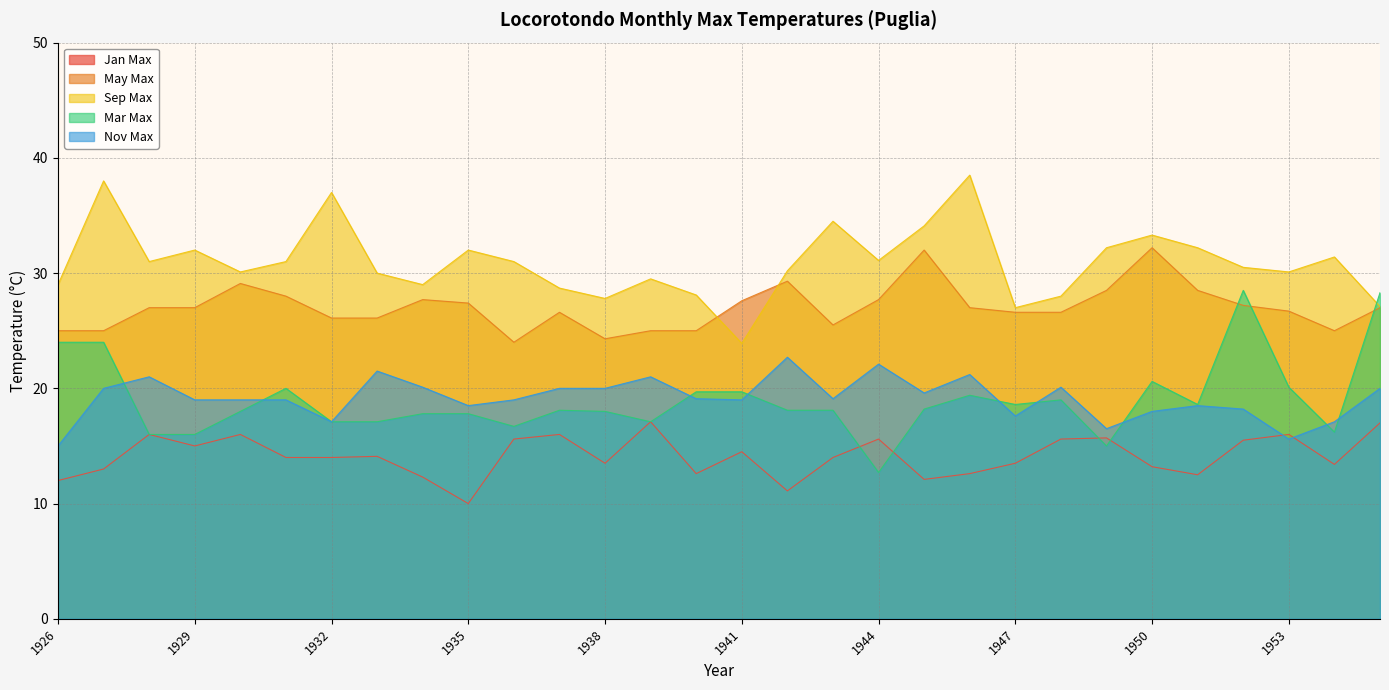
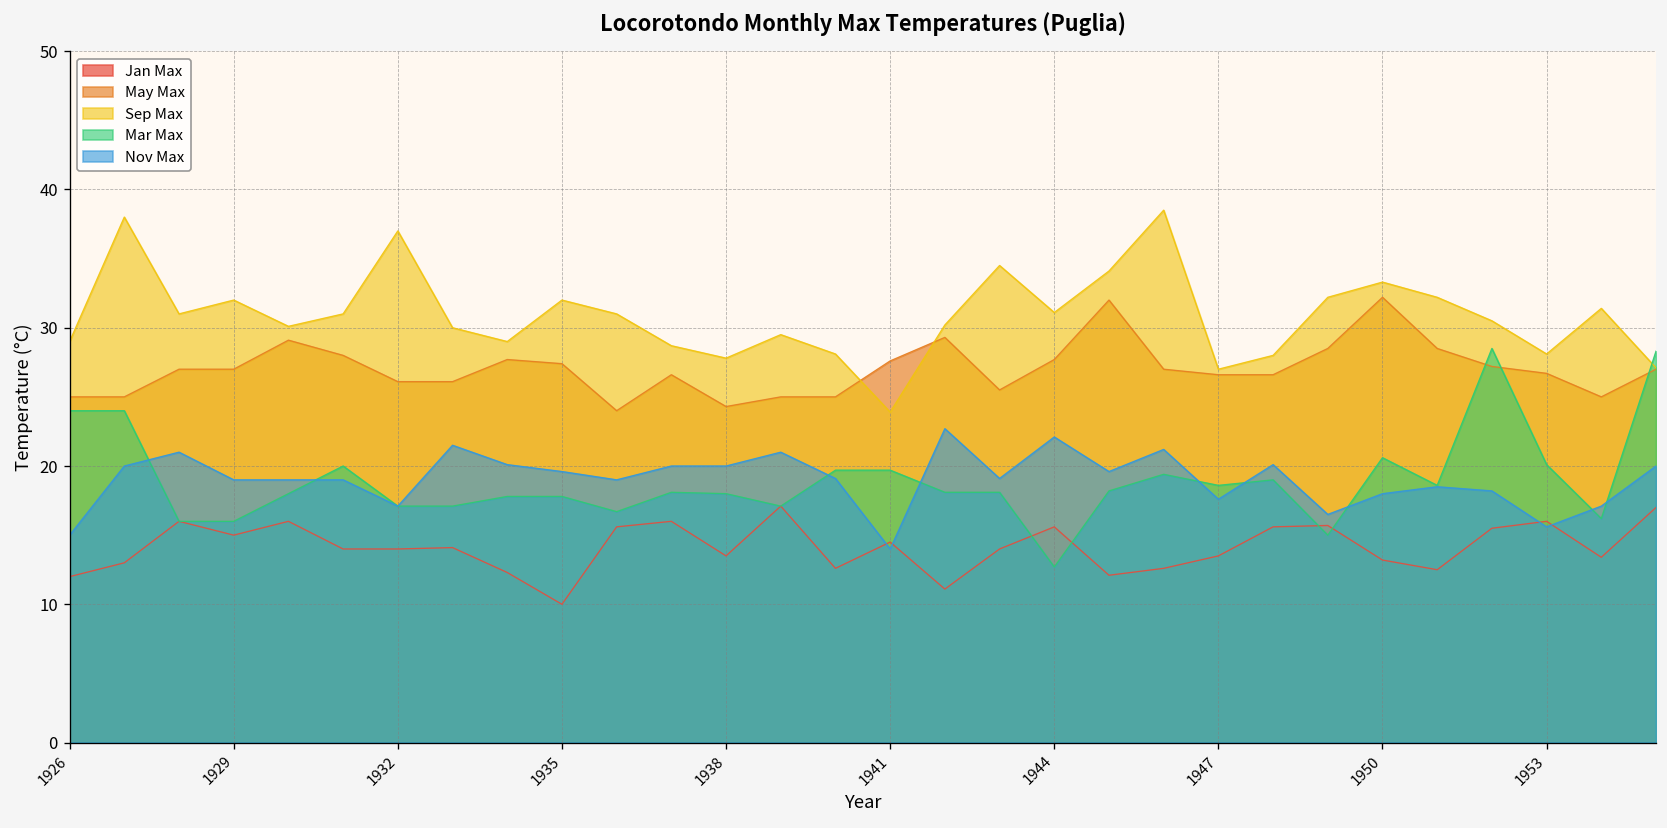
  {
    "Sep Max": {
      "1926": 29.0,
      "1929": 32.0,
      "1932": 37.0,
      "1935": 32.0,
      "1938": 27.8,
      "1941": 23.9,
      "1944": 31.1,
      "1947": 27.0,
      "1950": 33.3,
-     "1953": 30.1
+     "1953": 28.1
    },
    "Mar Max": {
      "1926": 24.0,
      "1929": 16.0,
      "1935": 17.8,
      "1938": 18.0,
      "1941": 19.7,
      "1944": 12.7,
      "1947": 18.6,
      "1950": 20.6,
      "1953": 20.1
    },
    "Nov Max": {
      "1926": 15.0,
      "1929": 19.0,
-     "1935": 18.5,
+     "1935": 19.6,
      "1938": 20.0,
-     "1941": 19,
+     "1941": 14,
      "1944": 22.1,
      "1947": 17.6,
      "1950": 18.0,
      "1953": 15.6
    }
  }
